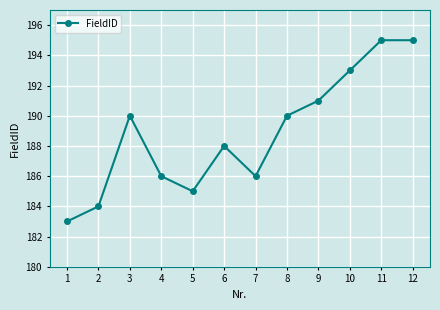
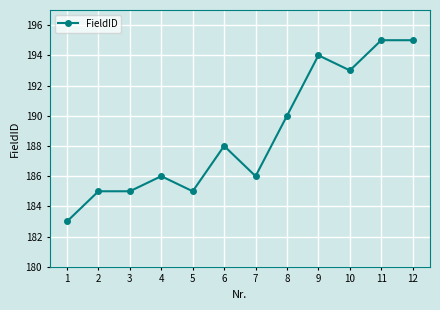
  {
    "1": 183,
-   "2": 184,
-   "3": 190,
+   "2": 185,
+   "3": 185,
    "4": 186,
    "5": 185,
    "6": 188,
    "7": 186,
    "8": 190,
-   "9": 191,
+   "9": 194,
    "10": 193,
    "11": 195,
    "12": 195
  }
